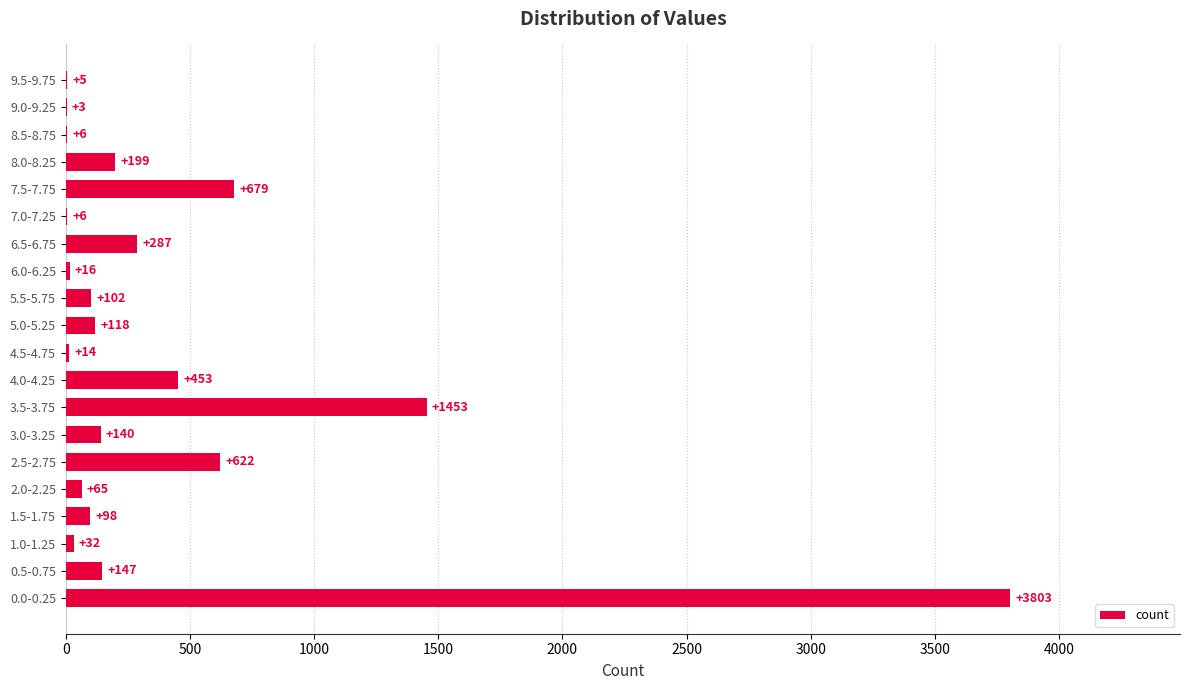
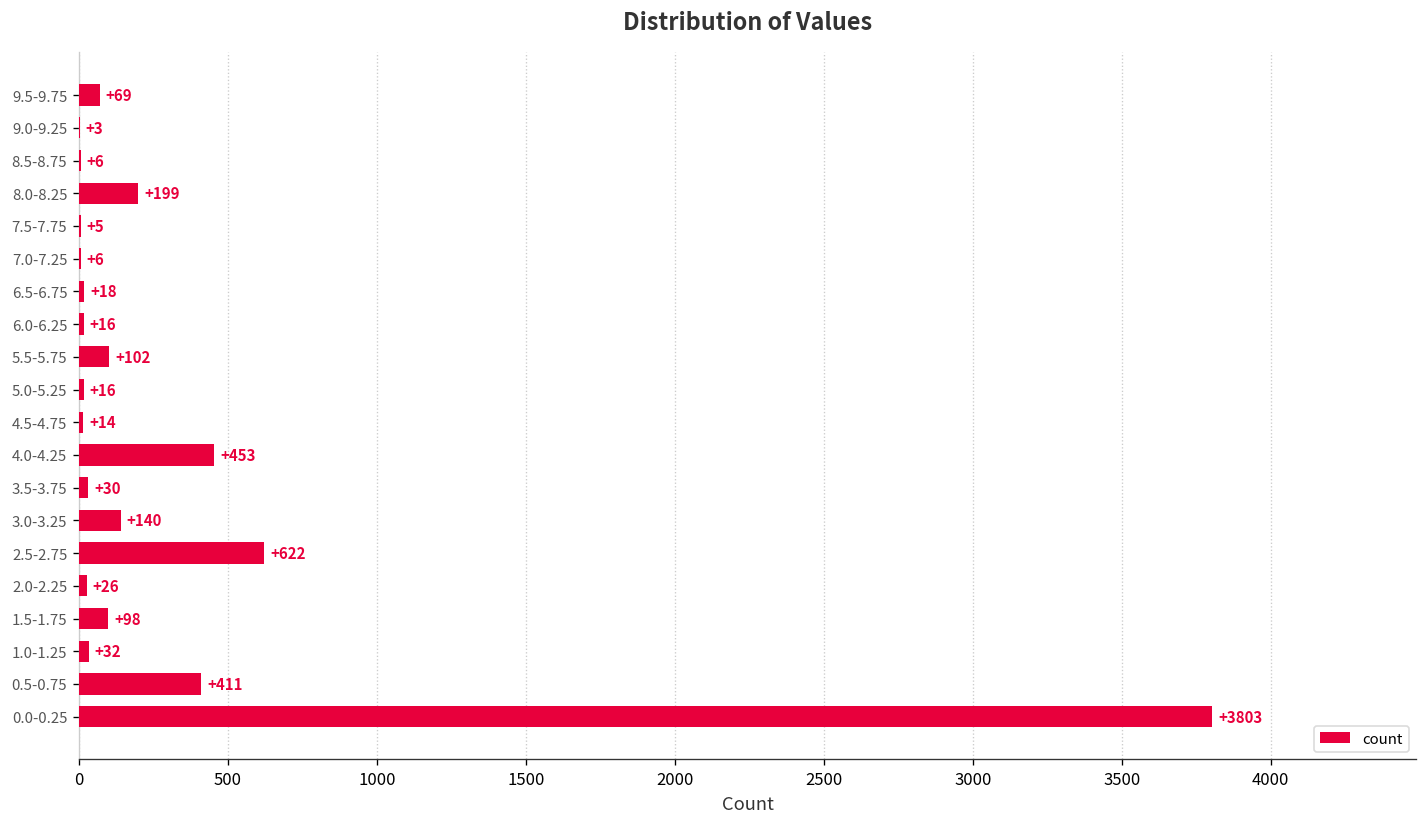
  {
-   "9.5-9.75": "+5",
+   "9.5-9.75": "+69",
    "9.0-9.25": "+3",
    "8.5-8.75": "+6",
    "8.0-8.25": "+199",
-   "7.5-7.75": "+679",
+   "7.5-7.75": "+5",
    "7.0-7.25": "+6",
-   "6.5-6.75": "+287",
+   "6.5-6.75": "+18",
    "6.0-6.25": "+16",
    "5.5-5.75": "+102",
-   "5.0-5.25": "+118",
+   "5.0-5.25": "+16",
    "4.5-4.75": "+14",
    "4.0-4.25": "+453",
-   "3.5-3.75": "+1453",
+   "3.5-3.75": "+30",
    "3.0-3.25": "+140",
    "2.5-2.75": "+622",
-   "2.0-2.25": "+65",
+   "2.0-2.25": "+26",
    "1.5-1.75": "+98",
    "1.0-1.25": "+32",
-   "0.5-0.75": "+147",
+   "0.5-0.75": "+411",
    "0.0-0.25": "+3803"
  }
